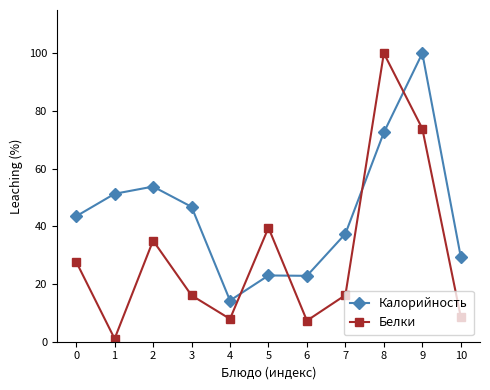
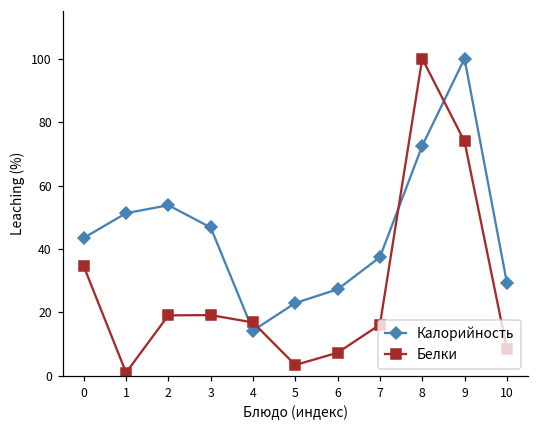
  {
    "Калорийность": {
      "0": 43,
      "1": 51,
      "2": 54,
      "3": 47,
      "4": 14,
      "5": 23,
-     "6": 23,
+     "6": 27,
      "7": 37,
      "8": 73,
      "9": 100,
      "10": 29
    },
    "Белки": {
-     "0": 28,
+     "0": 35,
      "1": 1,
-     "2": 35,
-     "3": 16,
-     "4": 8,
-     "5": 40,
+     "2": 19,
+     "3": 19,
+     "4": 17,
+     "5": 3,
      "6": 7,
      "8": 100,
      "9": 74
    }
  }
